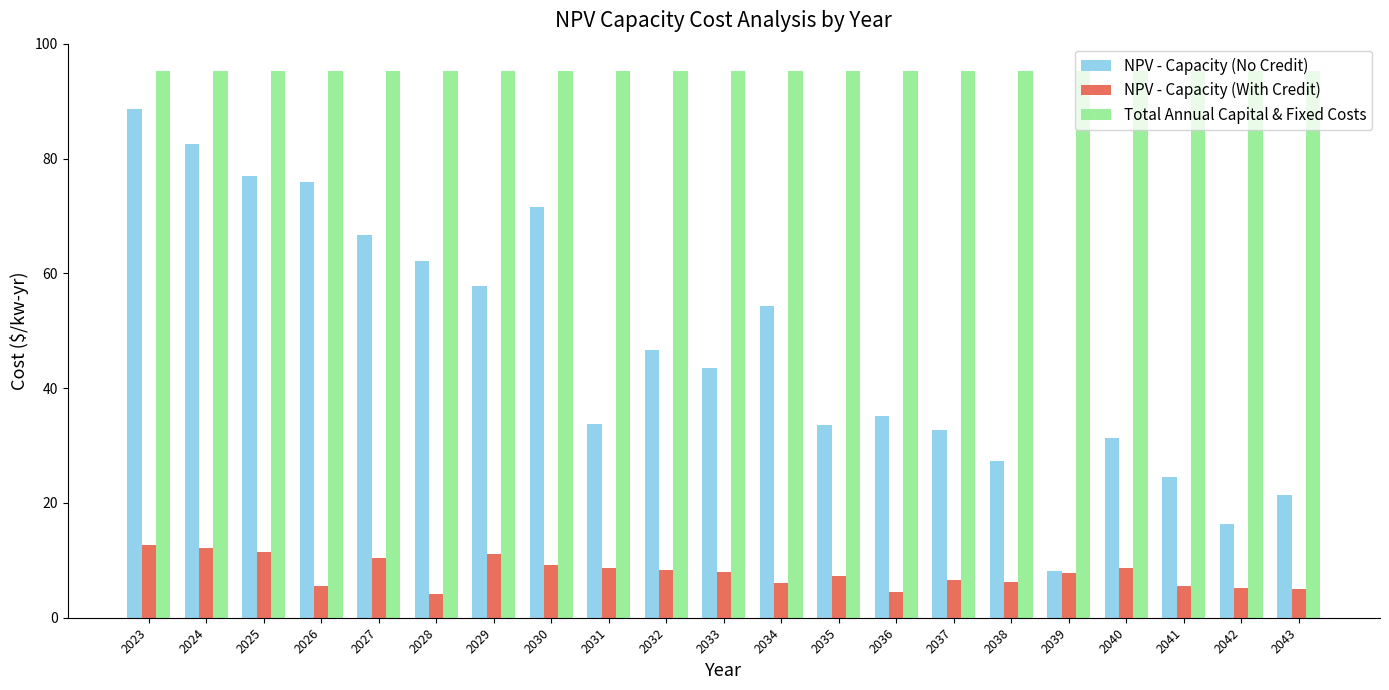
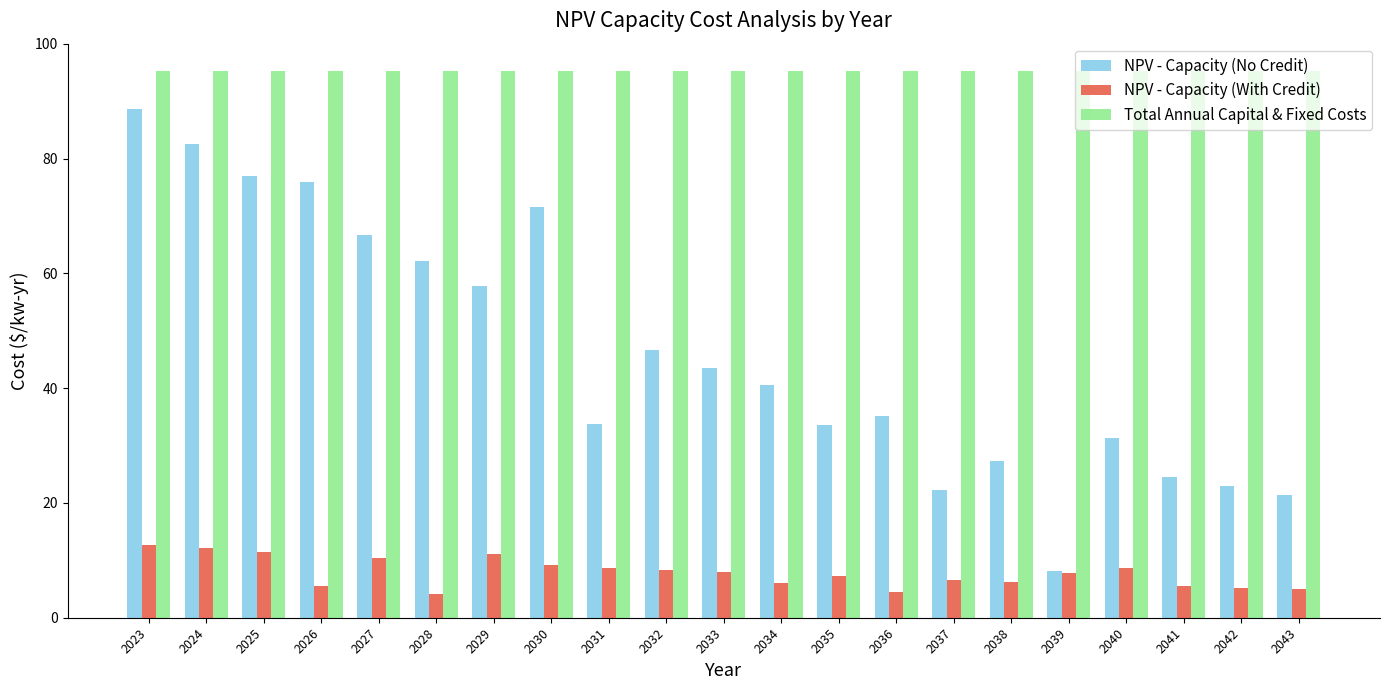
  {
    "NPV - Capacity (No Credit)": {
      "2023": 89,
      "2024": 83,
      "2025": 77,
      "2026": 76,
      "2027": 67,
      "2028": 62,
      "2029": 58,
      "2030": 72,
      "2031": 34,
      "2032": 47,
      "2033": 43,
-     "2034": 54,
+     "2034": 40,
      "2035": 34,
      "2036": 35,
-     "2037": 33,
+     "2037": 22,
      "2038": 27,
      "2039": 8,
      "2040": 31,
      "2041": 25,
-     "2042": 16,
+     "2042": 23,
      "2043": 21
    },
    "NPV - Capacity (With Credit)": {
      "2023": 13,
      "2024": 12,
      "2025": 12,
      "2026": 6,
      "2027": 10,
      "2028": 4,
      "2029": 11,
      "2030": 9,
      "2031": 9,
      "2032": 8,
      "2033": 8,
      "2034": 6,
      "2035": 7,
      "2036": 4,
      "2037": 7,
      "2038": 6,
      "2039": 8,
      "2040": 9,
      "2041": 5,
      "2042": 5,
      "2043": 5
    },
    "Total Annual Capital & Fixed Costs": {
      "2023": 95,
      "2024": 95,
      "2025": 95,
      "2026": 95,
      "2027": 95,
      "2028": 95,
      "2029": 95,
      "2030": 95,
      "2031": 95,
      "2032": 95,
      "2033": 95,
      "2034": 95,
      "2035": 95,
      "2036": 95,
      "2037": 95,
      "2038": 95
    }
  }
